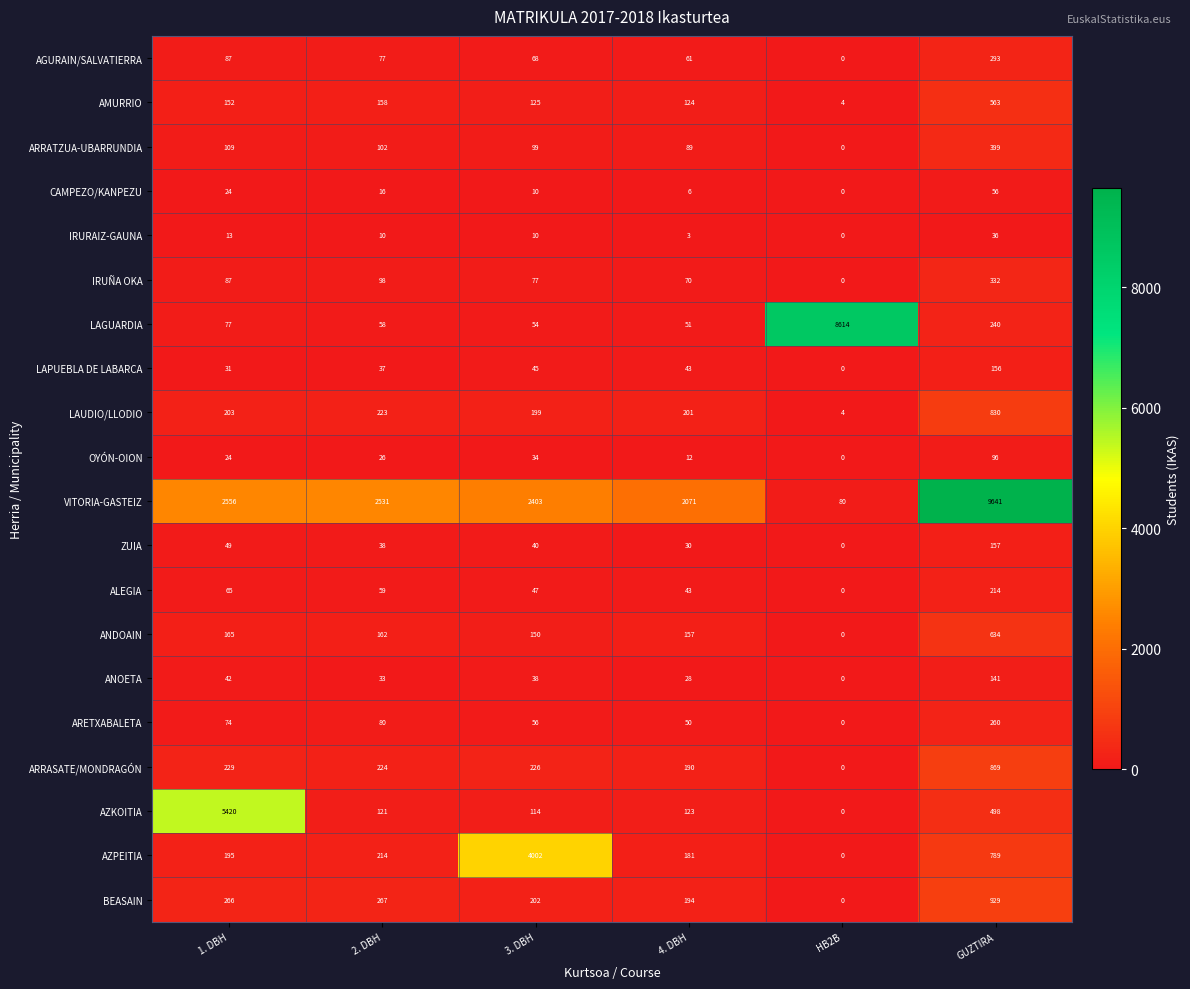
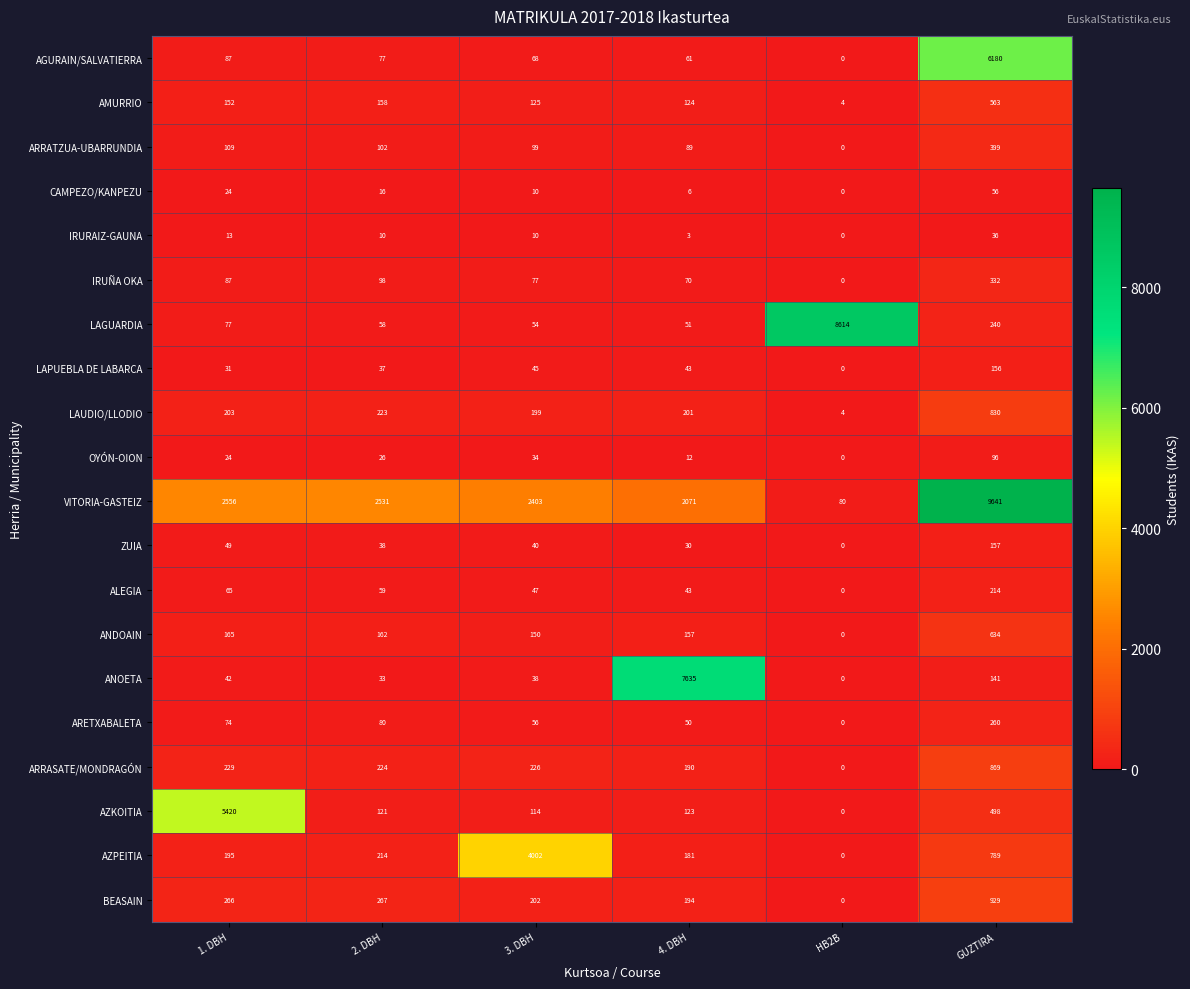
  {
    "AGURAIN/SALVATIERRA": {
      "1. DBH": 87,
      "2. DBH": 77,
      "3. DBH": 68,
      "4. DBH": 61,
      "HB2B": 0,
-     "GUZTIRA": 293
+     "GUZTIRA": 6180
    },
    "AMURRIO": {
      "1. DBH": 152,
      "2. DBH": 158,
      "3. DBH": 125,
      "4. DBH": 124,
      "HB2B": 4,
      "GUZTIRA": 563
    },
    "ARRATZUA-UBARRUNDIA": {
      "1. DBH": 109,
      "2. DBH": 102,
      "3. DBH": 99,
      "4. DBH": 89,
      "HB2B": 0,
      "GUZTIRA": 399
    },
    "CAMPEZO/KANPEZU": {
      "1. DBH": 24,
      "2. DBH": 16,
      "3. DBH": 10,
      "4. DBH": 6,
      "HB2B": 0,
      "GUZTIRA": 56
    },
    "IRURAIZ-GAUNA": {
      "1. DBH": 13,
      "2. DBH": 10,
      "3. DBH": 10,
      "4. DBH": 3,
      "HB2B": 0,
      "GUZTIRA": 36
    },
    "IRUÑA OKA": {
      "1. DBH": 87,
      "2. DBH": 98,
      "3. DBH": 77,
      "4. DBH": 70,
      "HB2B": 0,
      "GUZTIRA": 332
    },
    "LAGUARDIA": {
      "1. DBH": 77,
      "2. DBH": 58,
      "3. DBH": 54,
      "4. DBH": 51,
      "HB2B": 8614,
      "GUZTIRA": 240
    },
    "LAPUEBLA DE LABARCA": {
      "1. DBH": 31,
      "2. DBH": 37,
      "3. DBH": 45,
      "4. DBH": 43,
      "HB2B": 0,
      "GUZTIRA": 156
    },
    "LAUDIO/LLODIO": {
      "1. DBH": 203,
      "2. DBH": 223,
      "3. DBH": 199,
      "4. DBH": 201,
      "HB2B": 4,
      "GUZTIRA": 830
    },
    "OYÓN-OION": {
      "1. DBH": 24,
      "2. DBH": 26,
      "3. DBH": 34,
      "4. DBH": 12,
      "HB2B": 0,
      "GUZTIRA": 96
    },
    "VITORIA-GASTEIZ": {
      "1. DBH": 2556,
      "2. DBH": 2531,
      "3. DBH": 2403,
      "4. DBH": 2071,
      "HB2B": 80,
      "GUZTIRA": 9641
    },
    "ZUIA": {
      "1. DBH": 49,
      "2. DBH": 38,
      "3. DBH": 40,
      "4. DBH": 30,
      "HB2B": 0,
      "GUZTIRA": 157
    },
    "ALEGIA": {
      "1. DBH": 65,
      "2. DBH": 59,
      "3. DBH": 47,
      "4. DBH": 43,
      "HB2B": 0,
      "GUZTIRA": 214
    },
    "ANDOAIN": {
      "1. DBH": 165,
      "2. DBH": 162,
      "3. DBH": 150,
      "4. DBH": 157,
      "HB2B": 0,
      "GUZTIRA": 634
    },
    "ANOETA": {
      "1. DBH": 42,
      "2. DBH": 33,
      "3. DBH": 38,
-     "4. DBH": 28,
+     "4. DBH": 7635,
      "HB2B": 0,
      "GUZTIRA": 141
    },
    "ARETXABALETA": {
      "1. DBH": 74,
      "2. DBH": 80,
      "3. DBH": 56,
      "4. DBH": 50,
      "HB2B": 0,
      "GUZTIRA": 260
    },
    "ARRASATE/MONDRAGÓN": {
      "1. DBH": 229,
      "2. DBH": 224,
      "3. DBH": 226,
      "4. DBH": 190,
      "HB2B": 0,
      "GUZTIRA": 869
    },
    "AZKOITIA": {
      "1. DBH": 5420,
      "2. DBH": 121,
      "3. DBH": 114,
      "4. DBH": 123,
      "HB2B": 0,
      "GUZTIRA": 498
    },
    "AZPEITIA": {
      "1. DBH": 195,
      "2. DBH": 214,
      "3. DBH": 4002,
      "4. DBH": 181,
      "HB2B": 0,
      "GUZTIRA": 789
    },
    "BEASAIN": {
      "1. DBH": 266,
      "2. DBH": 267,
      "3. DBH": 202,
      "4. DBH": 194,
      "HB2B": 0,
      "GUZTIRA": 929
    }
  }
